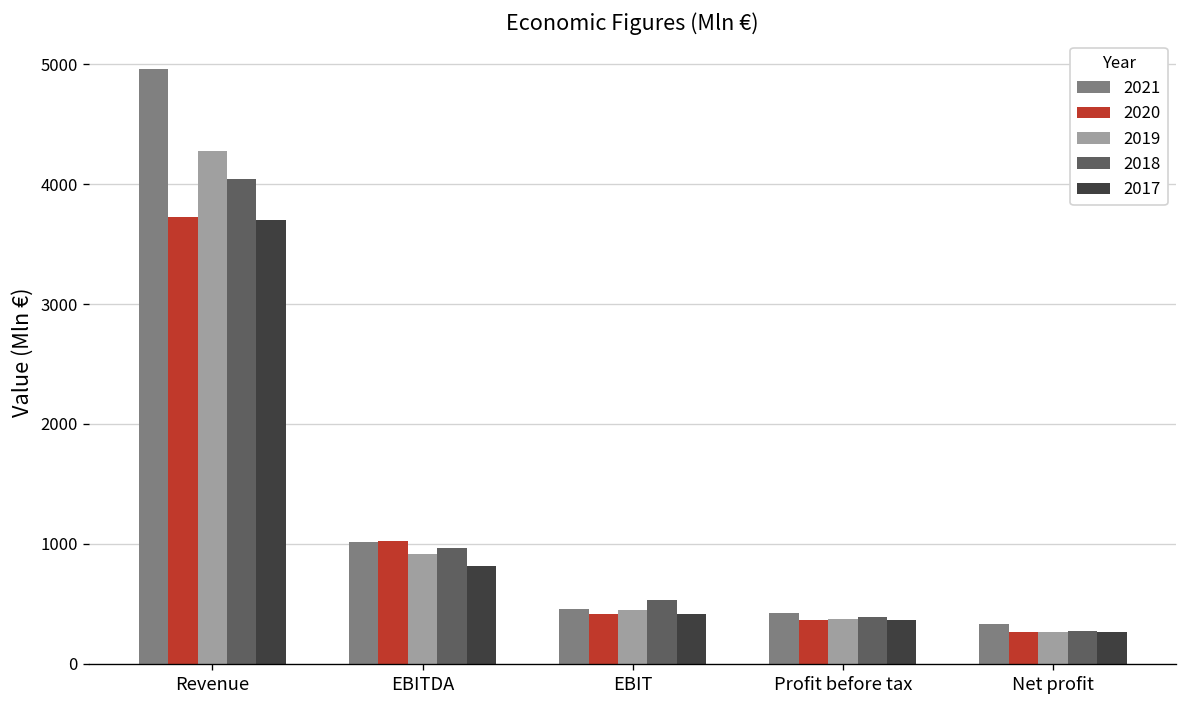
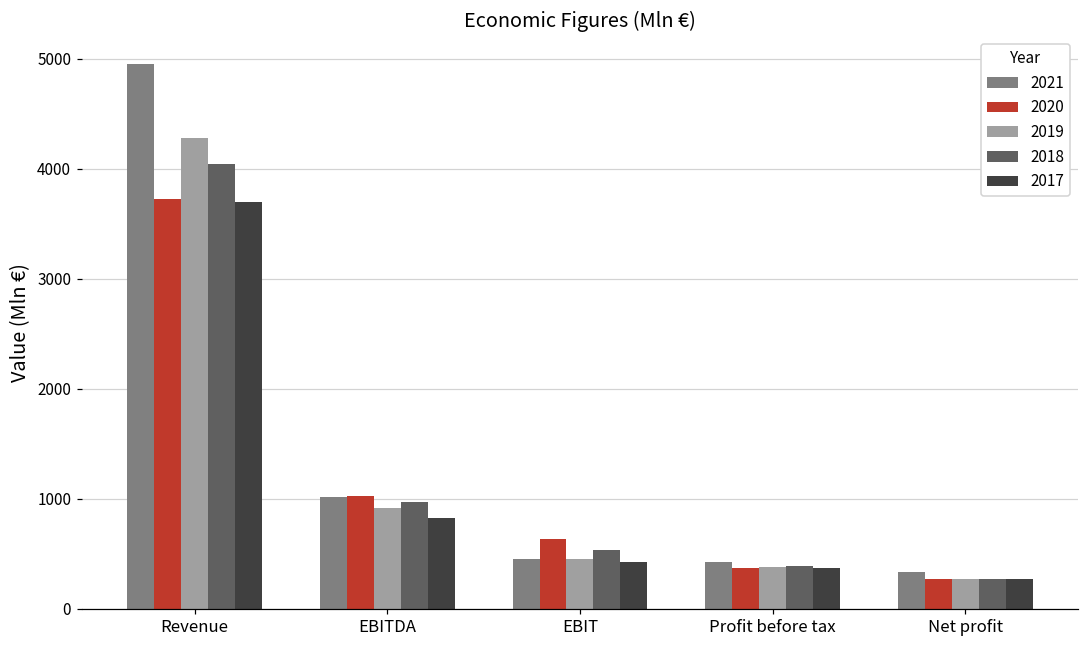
  {
    "2020": {
      "Revenue": 3700,
      "EBITDA": 1000,
-     "EBIT": 400,
+     "EBIT": 600,
      "Profit before tax": 400,
      "Net profit": 300
    }
  }
